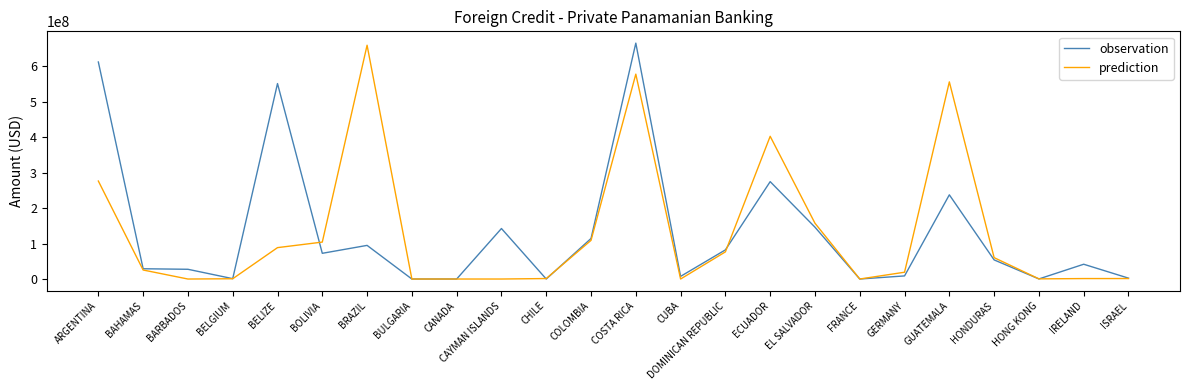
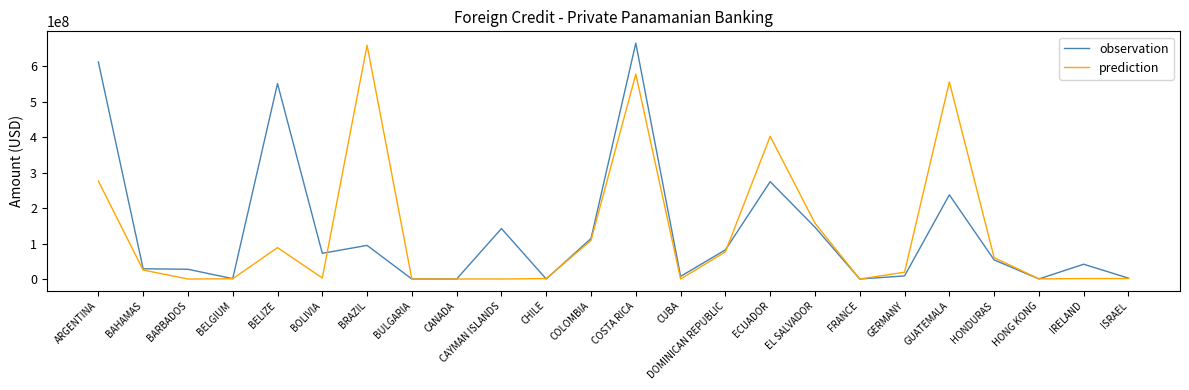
  {
    "observation": {
      "ARGENTINA": 610000000,
      "BARBADOS": 30000000,
      "BELIZE": 550000000,
      "BOLIVIA": 70000000,
      "BRAZIL": 90000000,
      "CAYMAN ISLANDS": 140000000,
      "COSTA RICA": 660000000,
      "CUBA": 10000000,
      "ECUADOR": 270000000,
      "EL SALVADOR": 150000000,
      "GERMANY": 10000000,
      "GUATEMALA": 240000000,
      "IRELAND": 40000000
    },
    "prediction": {
      "ARGENTINA": 280000000,
      "BARBADOS": 0,
      "BELIZE": 90000000,
-     "BOLIVIA": 100000000,
+     "BOLIVIA": 0,
      "BRAZIL": 660000000,
      "CAYMAN ISLANDS": 0,
      "COSTA RICA": 580000000,
      "CUBA": 0,
      "ECUADOR": 400000000,
      "EL SALVADOR": 160000000,
      "GERMANY": 20000000,
      "GUATEMALA": 560000000,
      "IRELAND": 0
    }
  }
